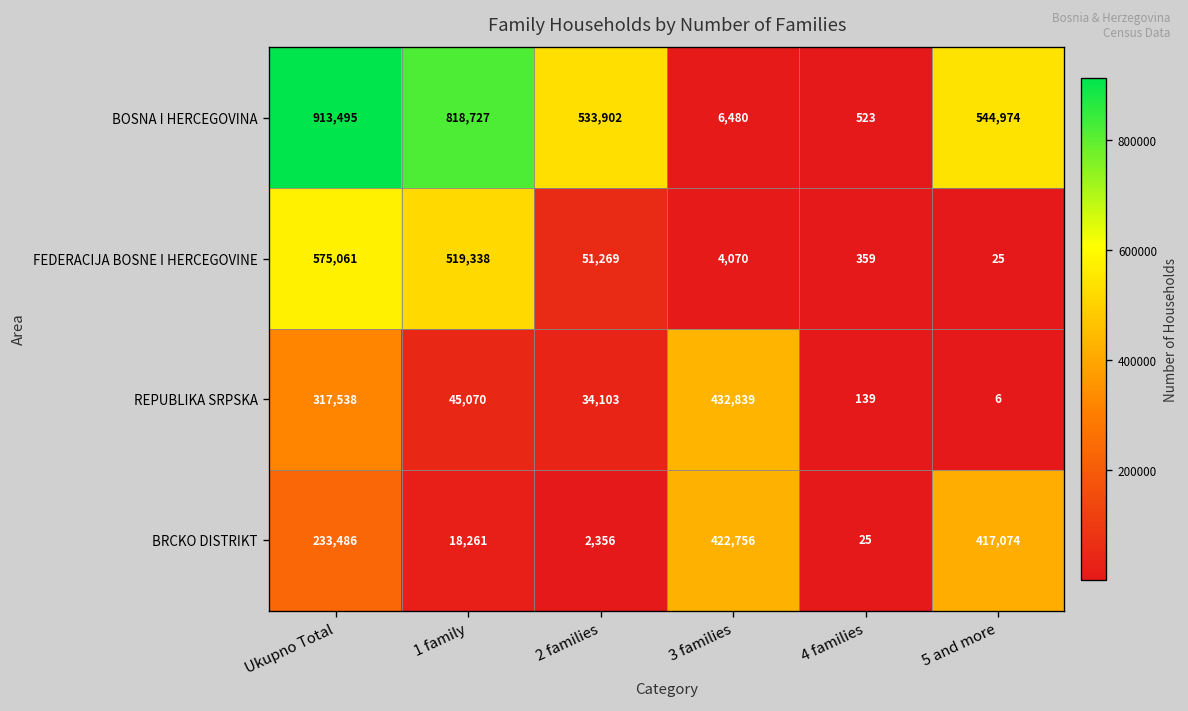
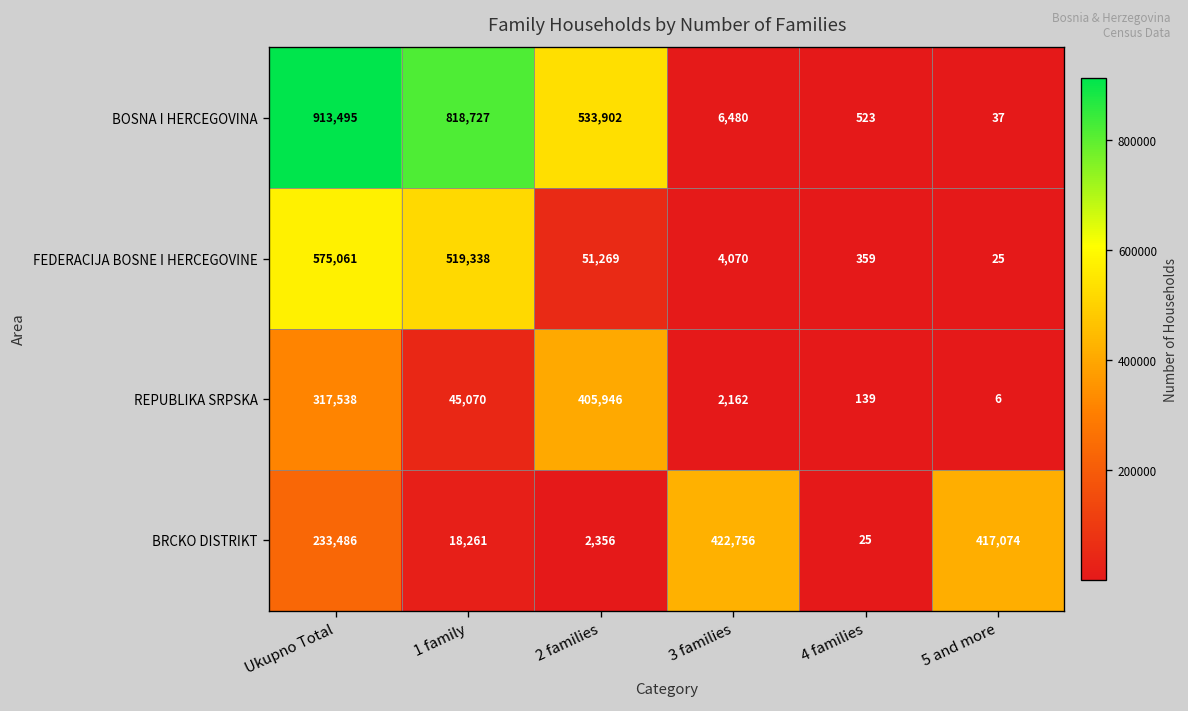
  {
    "BOSNA I HERCEGOVINA": {
      "Ukupno Total": "913,495",
      "1 family": "818,727",
      "2 families": "533,902",
      "3 families": "6,480",
      "4 families": "523",
-     "5 and more": "544,974"
+     "5 and more": "37"
    },
    "FEDERACIJA BOSNE I HERCEGOVINE": {
      "Ukupno Total": "575,061",
      "1 family": "519,338",
      "2 families": "51,269",
      "3 families": "4,070",
      "4 families": "359",
      "5 and more": "25"
    },
    "REPUBLIKA SRPSKA": {
      "Ukupno Total": "317,538",
      "1 family": "45,070",
-     "2 families": "34,103",
-     "3 families": "432,839",
+     "2 families": "405,946",
+     "3 families": "2,162",
      "4 families": "139",
      "5 and more": "6"
    },
    "BRCKO DISTRIKT": {
      "Ukupno Total": "233,486",
      "1 family": "18,261",
      "2 families": "2,356",
      "3 families": "422,756",
      "4 families": "25",
      "5 and more": "417,074"
    }
  }
